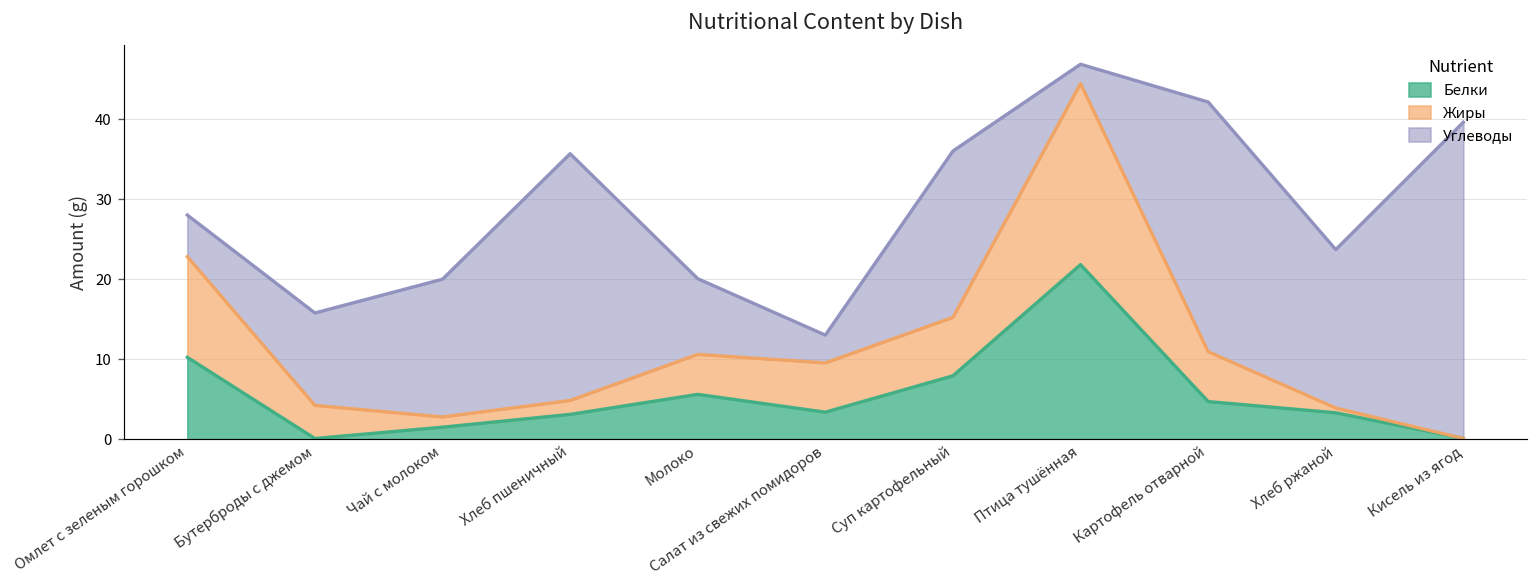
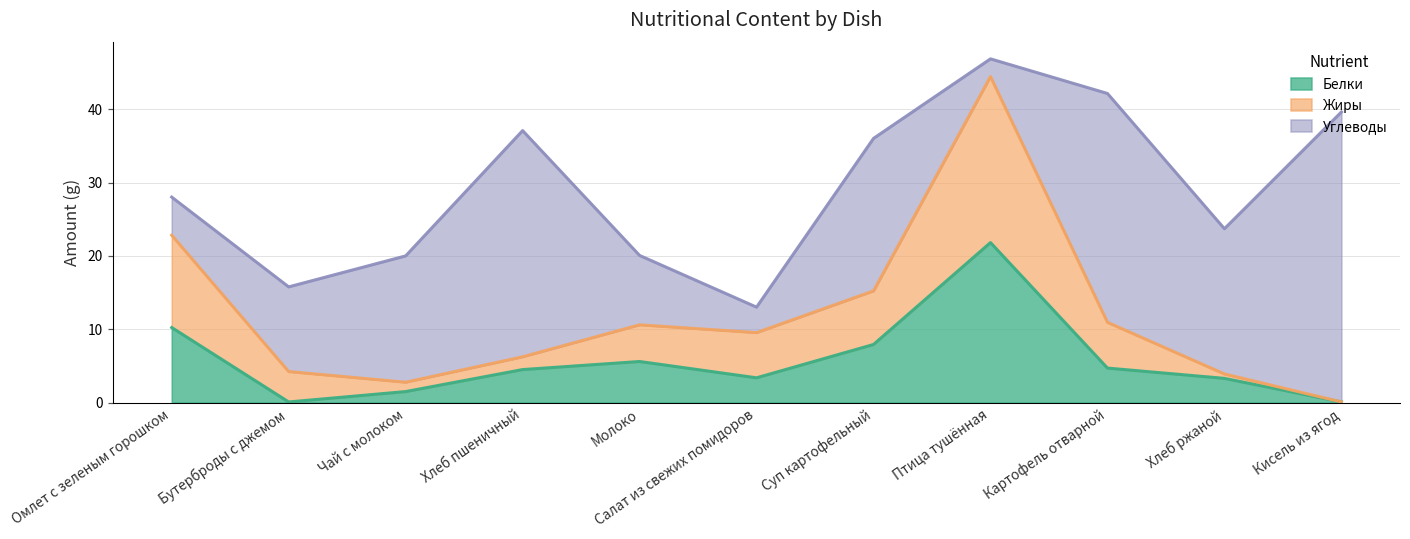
  {
    "Белки": {
      "Омлет с зеленым горошком": 10,
      "Бутерброды с джемом": 0,
      "Чай с молоком": 2,
-     "Хлеб пшеничный": 3,
+     "Хлеб пшеничный": 5,
      "Молоко": 6,
      "Салат из свежих помидоров": 3,
      "Суп картофельный": 8,
      "Птица тушённая": 22,
      "Картофель отварной": 5,
      "Хлеб ржаной": 3
    },
    "Жиры": {
      "Омлет с зеленым горошком": 13,
      "Бутерброды с джемом": 4,
      "Чай с молоком": 1,
      "Хлеб пшеничный": 2,
      "Молоко": 5,
      "Салат из свежих помидоров": 6,
      "Суп картофельный": 7,
      "Птица тушённая": 23,
      "Картофель отварной": 6,
      "Хлеб ржаной": 1
    },
    "Углеводы": {
      "Омлет с зеленым горошком": 5,
      "Бутерброды с джемом": 12,
      "Чай с молоком": 17,
      "Хлеб пшеничный": 31,
      "Молоко": 9,
      "Салат из свежих помидоров": 3,
      "Суп картофельный": 21,
      "Птица тушённая": 2,
      "Картофель отварной": 31,
      "Хлеб ржаной": 20,
      "Кисель из ягод": 40
    }
  }
